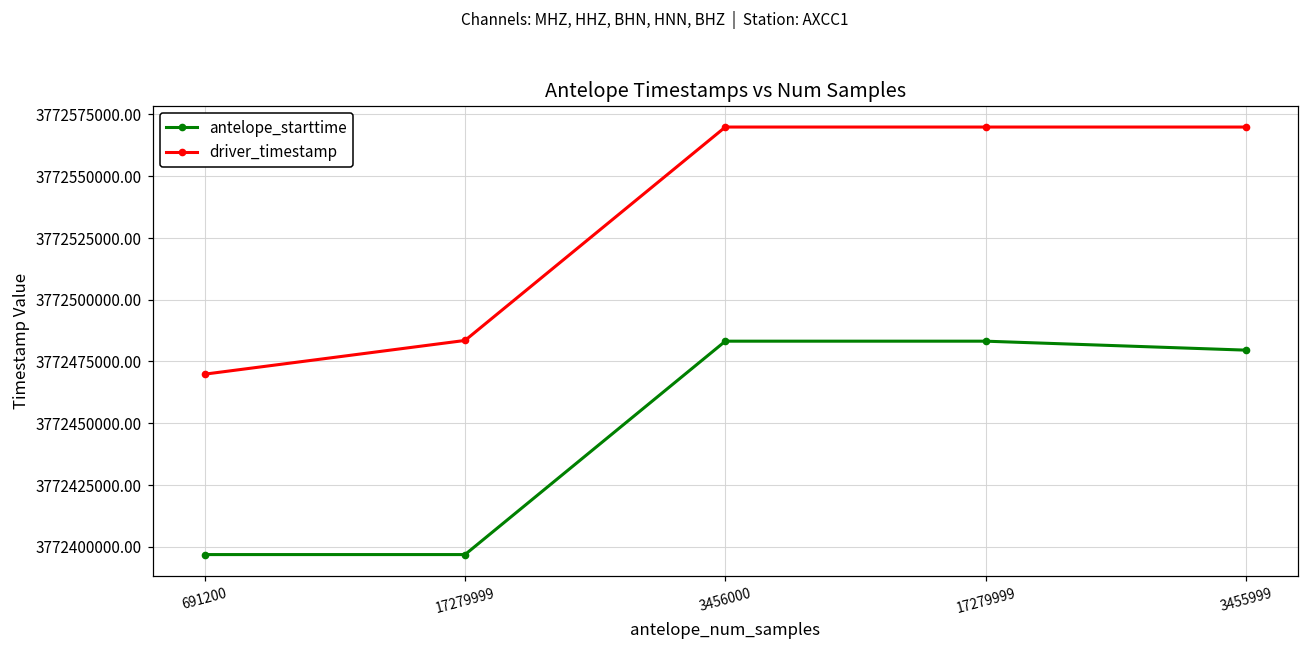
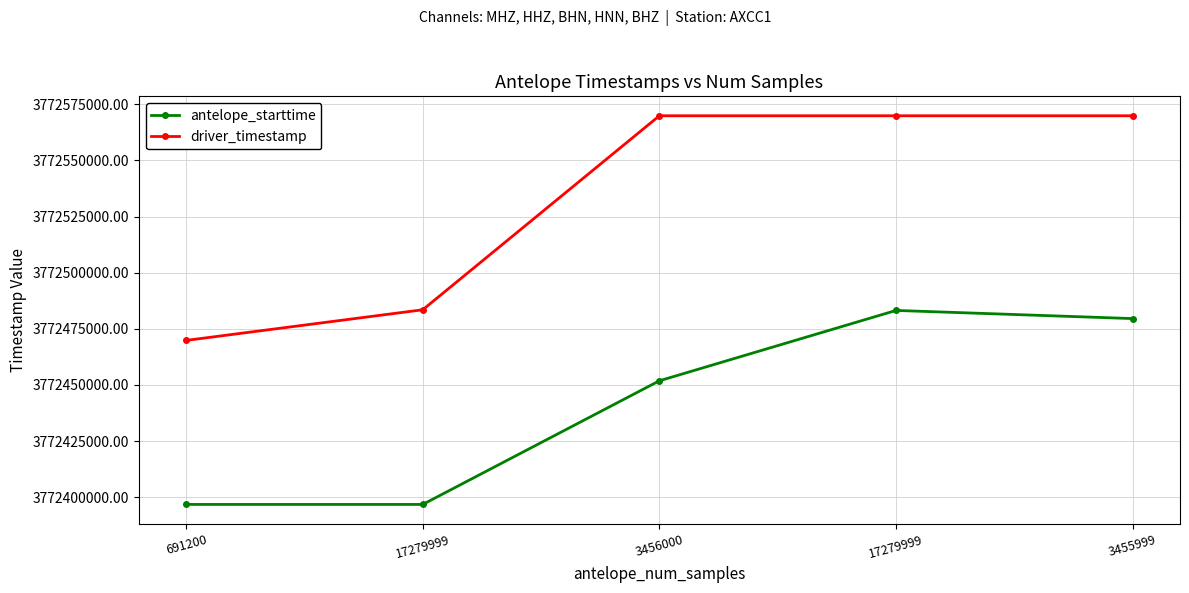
  {
    "antelope_starttime": {
      "691200": 3772397000,
-     "3456000": 3772483000,
+     "3456000": 3772452000,
      "3455999": 3772480000
    },
    "driver_timestamp": {
      "691200": 3772470000,
      "3456000": 3772570000,
      "3455999": 3772570000
    }
  }
